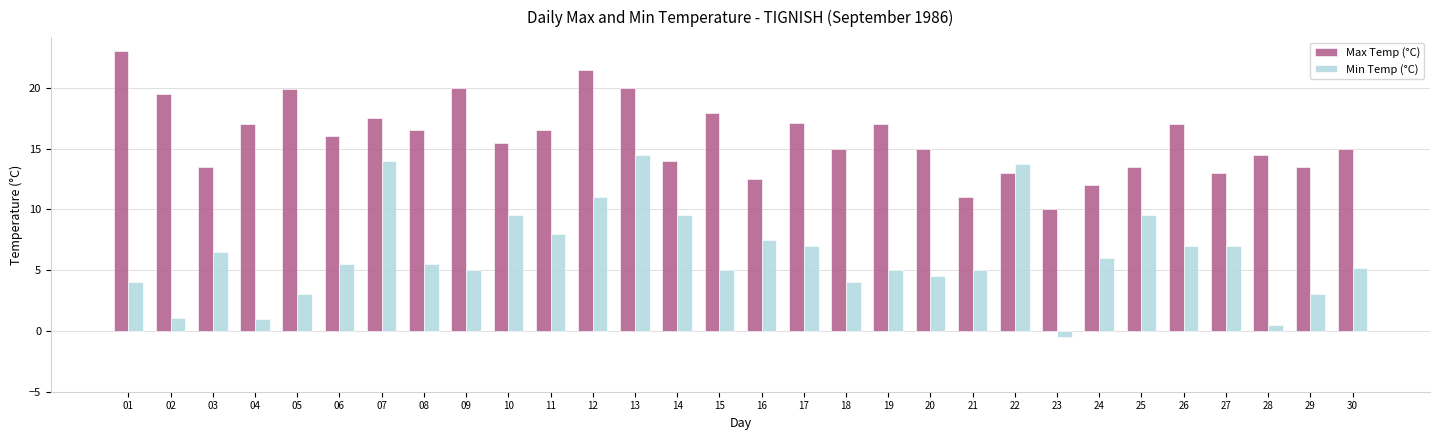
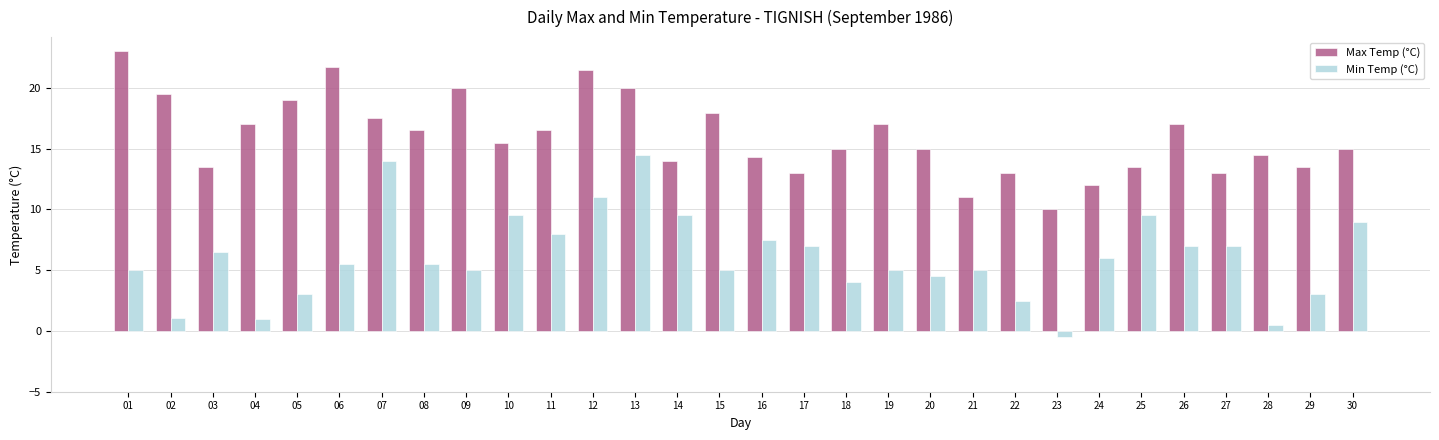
  {
    "Max Temp (°C)": {
      "01": 23.0,
      "02": 19.5,
      "03": 13.5,
      "04": 17.0,
-     "05": 19.9,
-     "06": 16.0,
+     "05": 19.0,
+     "06": 21.7,
      "07": 17.5,
      "08": 16.5,
      "09": 20.0,
      "10": 15.5,
      "11": 16.5,
      "12": 21.5,
      "13": 20.0,
      "14": 14.0,
      "15": 17.9,
-     "16": 12.5,
-     "17": 17.1,
+     "16": 14.3,
+     "17": 13.0,
      "18": 15.0,
      "19": 17.0,
      "20": 15.0,
      "21": 11.0,
      "22": 13.0,
      "23": 10.0,
      "24": 12.0,
      "25": 13.5,
      "26": 17.0,
      "27": 13.0,
      "28": 14.5,
      "29": 13.5,
      "30": 15.0
    },
    "Min Temp (°C)": {
-     "01": 4,
+     "01": 5,
      "02": 1.1,
      "03": 6.5,
      "04": 1.0,
      "05": 3.0,
      "06": 5.5,
      "07": 14.0,
      "08": 5.5,
      "09": 5.0,
      "10": 9.5,
      "11": 8.0,
      "12": 11.0,
      "13": 14.5,
      "14": 9.5,
      "15": 5.0,
      "16": 7.5,
      "17": 7.0,
      "18": 4.0,
      "19": 5.0,
      "20": 4.5,
      "21": 5.0,
-     "22": 13.7,
+     "22": 2.5,
      "23": -0.5,
      "24": 6.0,
      "25": 9.5,
      "26": 7.0,
      "27": 7.0,
      "28": 0.5,
      "29": 3.0,
-     "30": 5.2
+     "30": 9.0
    }
  }
